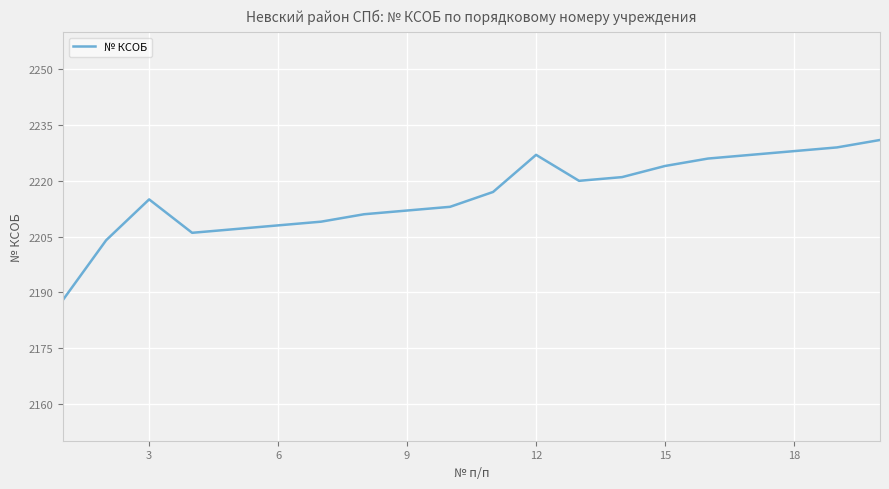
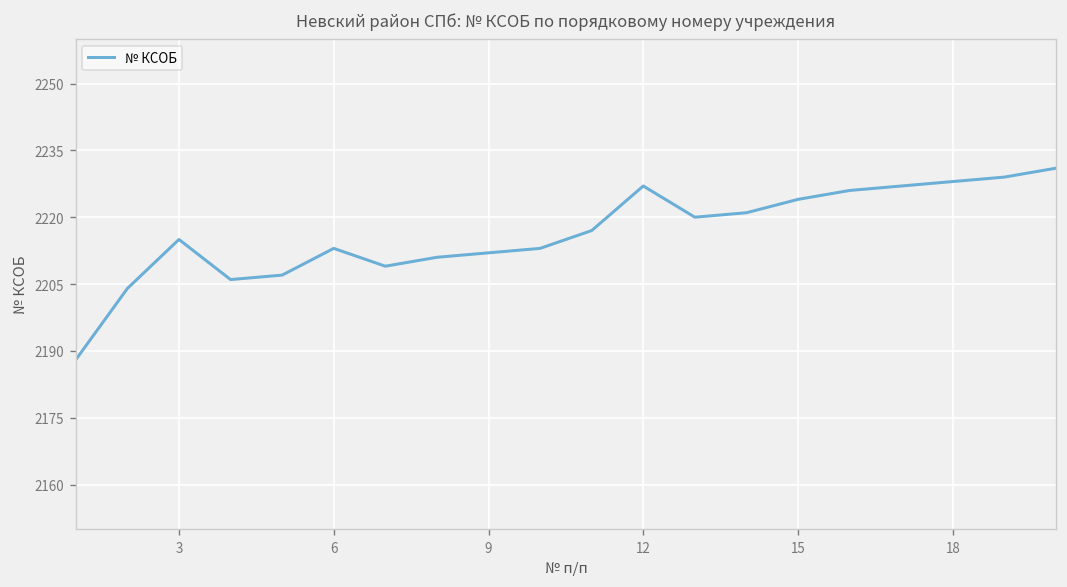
  {
    "3": 2215,
-   "6": 2208,
+   "6": 2213,
    "9": 2212,
    "12": 2227,
    "15": 2224,
    "18": 2228
  }
